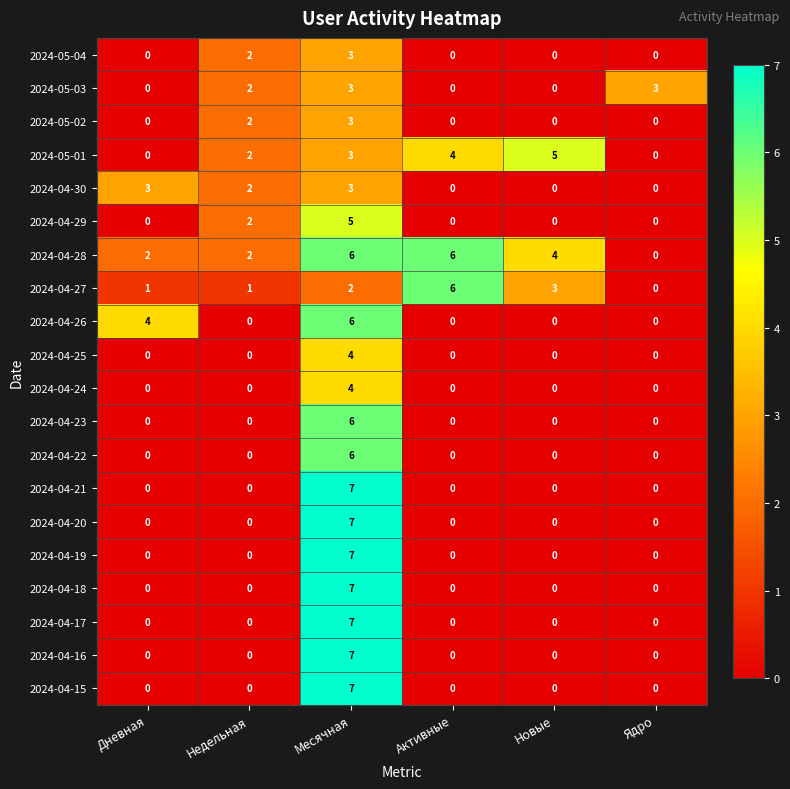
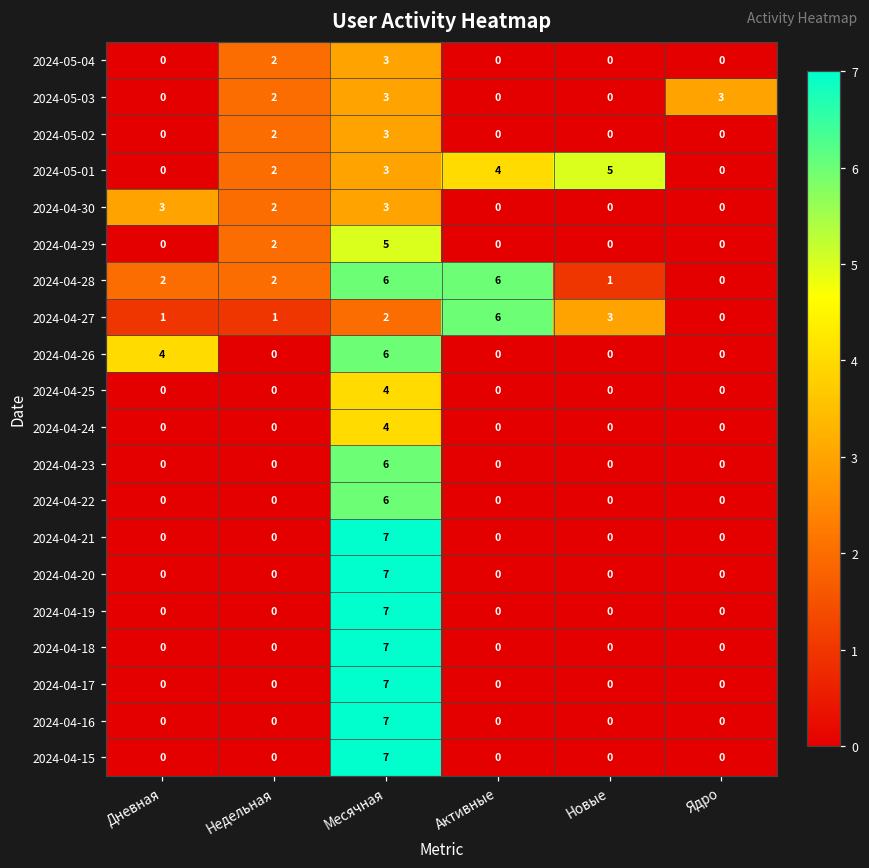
  {
    "2024-05-04": {
      "Дневная": 0,
      "Недельная": 2,
      "Месячная": 3,
      "Активные": 0,
      "Новые": 0,
      "Ядро": 0
    },
    "2024-05-03": {
      "Дневная": 0,
      "Недельная": 2,
      "Месячная": 3,
      "Активные": 0,
      "Новые": 0,
      "Ядро": 3
    },
    "2024-05-02": {
      "Дневная": 0,
      "Недельная": 2,
      "Месячная": 3,
      "Активные": 0,
      "Новые": 0,
      "Ядро": 0
    },
    "2024-05-01": {
      "Дневная": 0,
      "Недельная": 2,
      "Месячная": 3,
      "Активные": 4,
      "Новые": 5,
      "Ядро": 0
    },
    "2024-04-30": {
      "Дневная": 3,
      "Недельная": 2,
      "Месячная": 3,
      "Активные": 0,
      "Новые": 0,
      "Ядро": 0
    },
    "2024-04-29": {
      "Дневная": 0,
      "Недельная": 2,
      "Месячная": 5,
      "Активные": 0,
      "Новые": 0,
      "Ядро": 0
    },
    "2024-04-28": {
      "Дневная": 2,
      "Недельная": 2,
      "Месячная": 6,
      "Активные": 6,
-     "Новые": 4,
+     "Новые": 1,
      "Ядро": 0
    },
    "2024-04-27": {
      "Дневная": 1,
      "Недельная": 1,
      "Месячная": 2,
      "Активные": 6,
      "Новые": 3,
      "Ядро": 0
    },
    "2024-04-26": {
      "Дневная": 4,
      "Недельная": 0,
      "Месячная": 6,
      "Активные": 0,
      "Новые": 0,
      "Ядро": 0
    },
    "2024-04-25": {
      "Дневная": 0,
      "Недельная": 0,
      "Месячная": 4,
      "Активные": 0,
      "Новые": 0,
      "Ядро": 0
    },
    "2024-04-24": {
      "Дневная": 0,
      "Недельная": 0,
      "Месячная": 4,
      "Активные": 0,
      "Новые": 0,
      "Ядро": 0
    },
    "2024-04-23": {
      "Дневная": 0,
      "Недельная": 0,
      "Месячная": 6,
      "Активные": 0,
      "Новые": 0,
      "Ядро": 0
    },
    "2024-04-22": {
      "Дневная": 0,
      "Недельная": 0,
      "Месячная": 6,
      "Активные": 0,
      "Новые": 0,
      "Ядро": 0
    },
    "2024-04-21": {
      "Дневная": 0,
      "Недельная": 0,
      "Месячная": 7,
      "Активные": 0,
      "Новые": 0,
      "Ядро": 0
    },
    "2024-04-20": {
      "Дневная": 0,
      "Недельная": 0,
      "Месячная": 7,
      "Активные": 0,
      "Новые": 0,
      "Ядро": 0
    },
    "2024-04-19": {
      "Дневная": 0,
      "Недельная": 0,
      "Месячная": 7,
      "Активные": 0,
      "Новые": 0,
      "Ядро": 0
    },
    "2024-04-18": {
      "Дневная": 0,
      "Недельная": 0,
      "Месячная": 7,
      "Активные": 0,
      "Новые": 0,
      "Ядро": 0
    },
    "2024-04-17": {
      "Дневная": 0,
      "Недельная": 0,
      "Месячная": 7,
      "Активные": 0,
      "Новые": 0,
      "Ядро": 0
    },
    "2024-04-16": {
      "Дневная": 0,
      "Недельная": 0,
      "Месячная": 7,
      "Активные": 0,
      "Новые": 0,
      "Ядро": 0
    },
    "2024-04-15": {
      "Дневная": 0,
      "Недельная": 0,
      "Месячная": 7,
      "Активные": 0,
      "Новые": 0,
      "Ядро": 0
    }
  }
